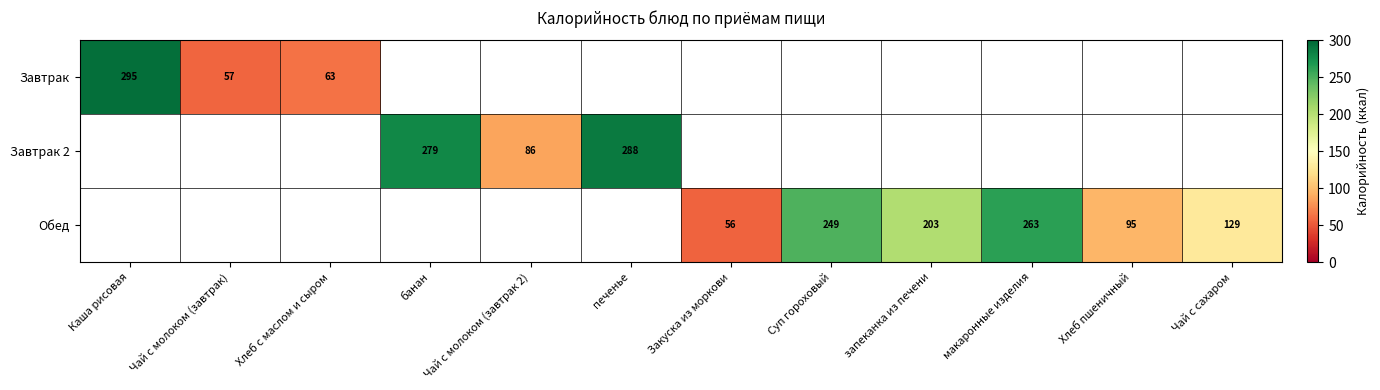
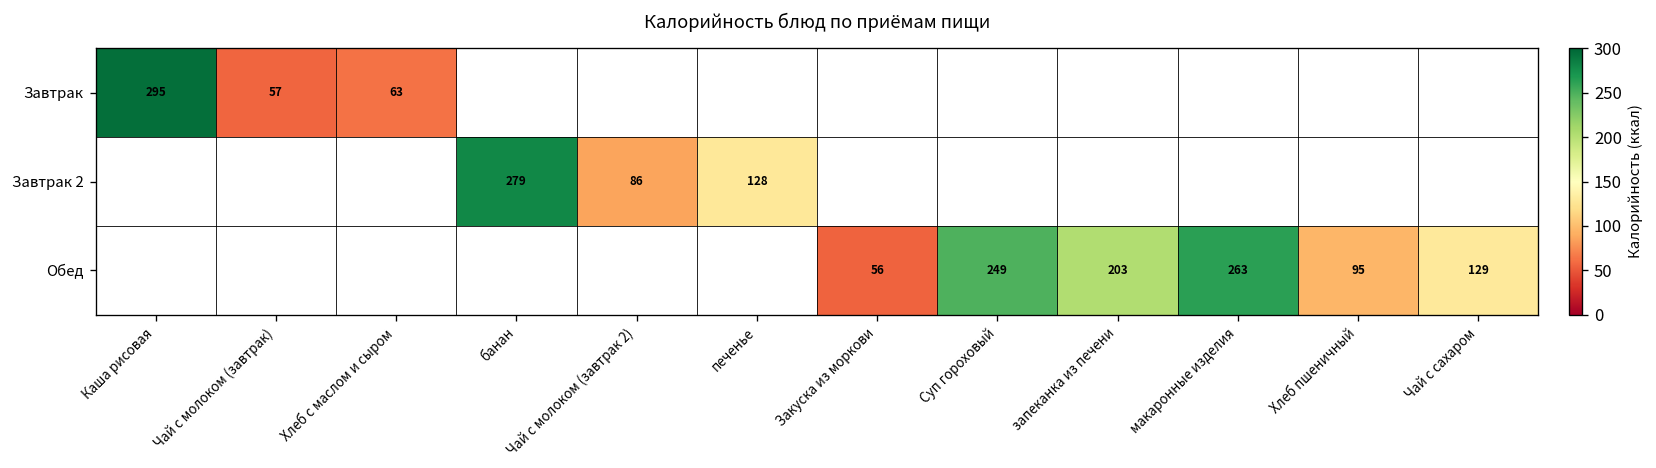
  {
    "Завтрак": {
      "Каша рисовая": 295,
      "Чай с молоком (завтрак)": 57,
      "Хлеб с маслом и сыром": 63
    },
    "Завтрак 2": {
      "банан": 279,
      "Чай с молоком (завтрак 2)": 86,
-     "печенье": 288
+     "печенье": 128
    },
    "Обед": {
      "Закуска из моркови": 56,
      "Суп гороховый": 249,
      "запеканка из печени": 203,
      "макаронные изделия": 263,
      "Хлеб пшеничный": 95,
      "Чай с сахаром": 129
    }
  }
